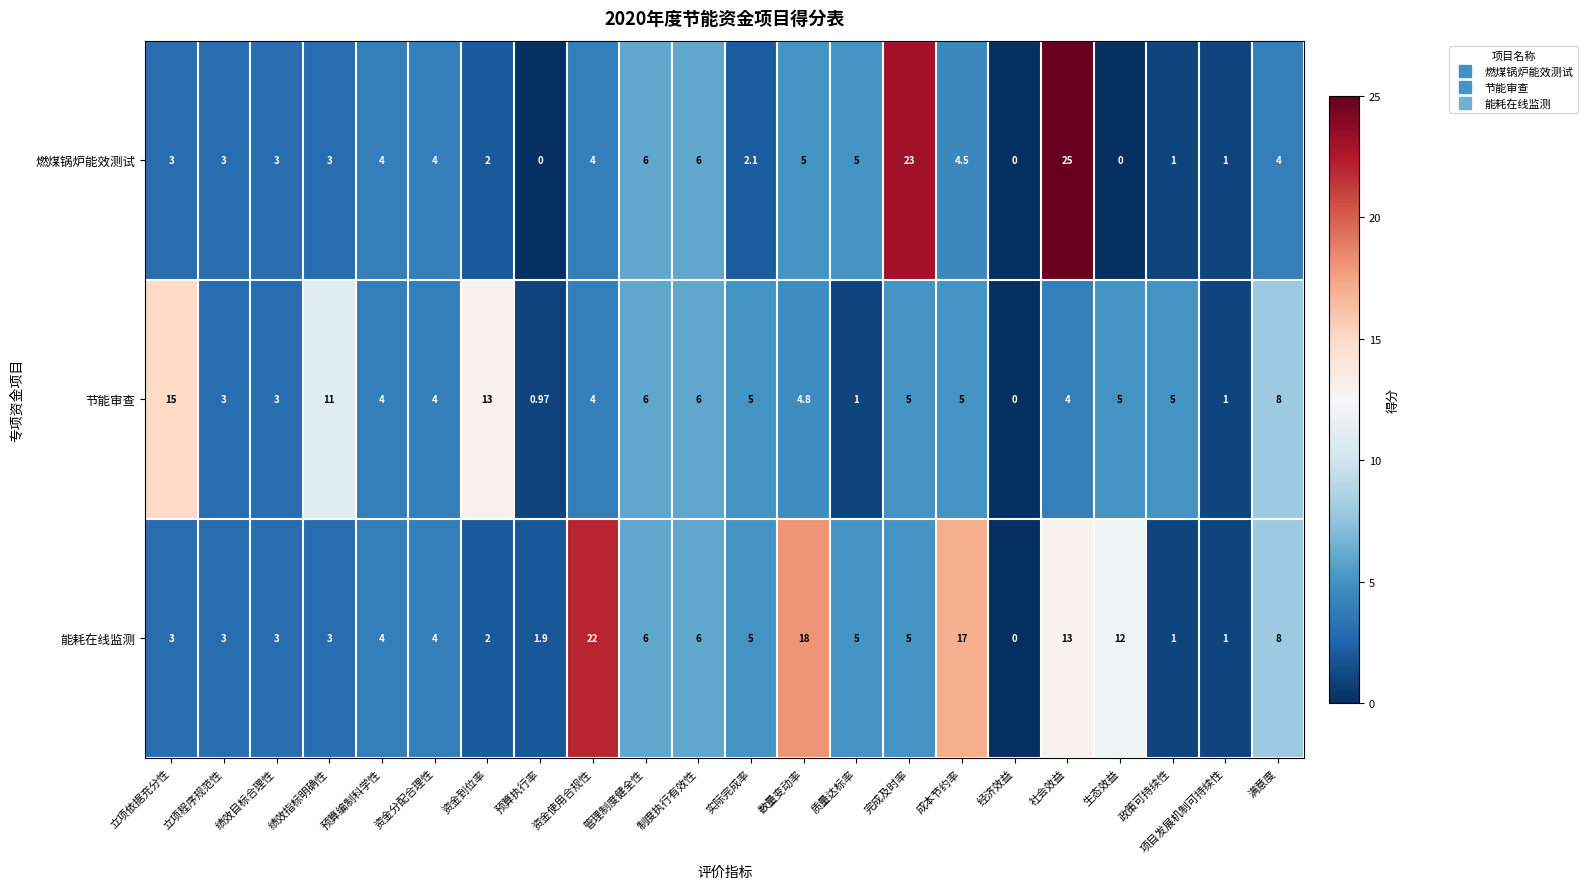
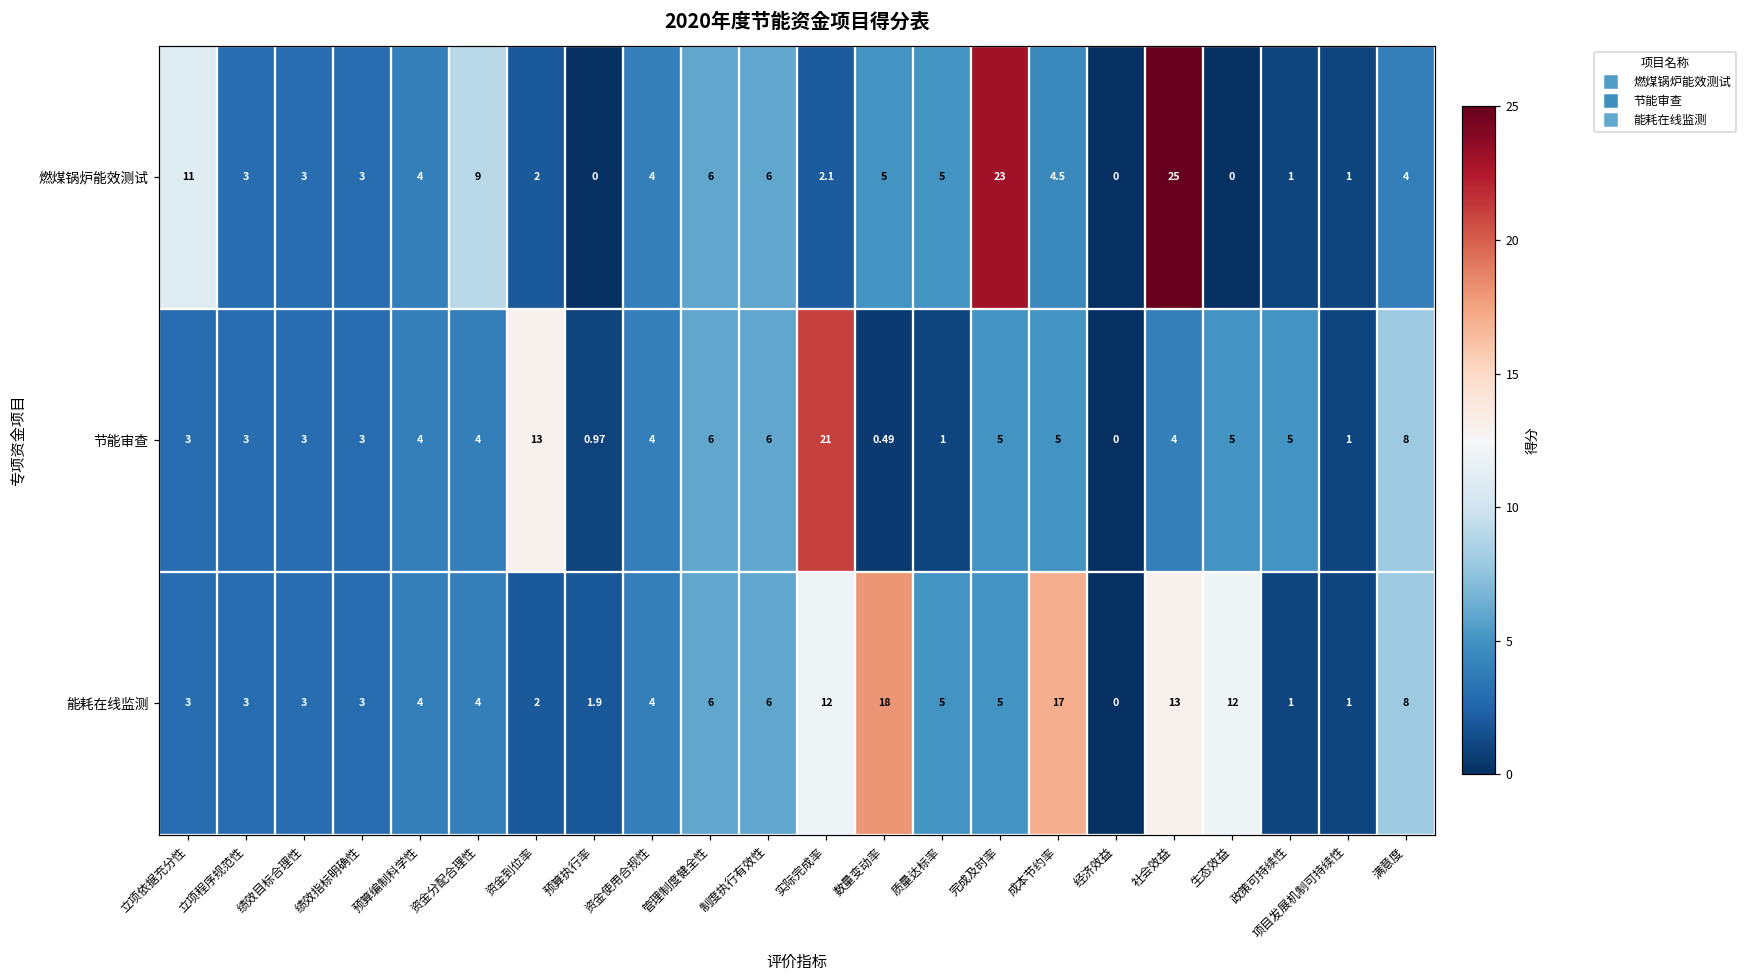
  {
    "燃煤锅炉能效测试": {
-     "立项依据充分性": 3,
+     "立项依据充分性": 11,
      "立项程序规范性": 3,
      "绩效目标合理性": 3,
      "绩效指标明确性": 3,
      "预算编制科学性": 4,
-     "资金分配合理性": 4,
+     "资金分配合理性": 9,
      "资金到位率": 2,
      "预算执行率": 0,
      "资金使用合规性": 4,
      "管理制度健全性": 6,
      "制度执行有效性": 6,
      "实际完成率": 2.1,
      "数量变动率": 5,
      "质量达标率": 5,
      "完成及时率": 23,
      "成本节约率": 4.5,
      "经济效益": 0,
      "社会效益": 25,
      "生态效益": 0,
      "政策可持续性": 1,
      "项目发展机制可持续性": 1,
      "满意度": 4
    },
    "节能审查": {
-     "立项依据充分性": 15,
+     "立项依据充分性": 3,
      "立项程序规范性": 3,
      "绩效目标合理性": 3,
-     "绩效指标明确性": 11,
+     "绩效指标明确性": 3,
      "预算编制科学性": 4,
      "资金分配合理性": 4,
      "资金到位率": 13,
      "预算执行率": 0.97,
      "资金使用合规性": 4,
      "管理制度健全性": 6,
      "制度执行有效性": 6,
-     "实际完成率": 5,
-     "数量变动率": 4.8,
+     "实际完成率": 21,
+     "数量变动率": 0.49,
      "质量达标率": 1,
      "完成及时率": 5,
      "成本节约率": 5,
      "经济效益": 0,
      "社会效益": 4,
      "生态效益": 5,
      "政策可持续性": 5,
      "项目发展机制可持续性": 1,
      "满意度": 8
    },
    "能耗在线监测": {
      "立项依据充分性": 3,
      "立项程序规范性": 3,
      "绩效目标合理性": 3,
      "绩效指标明确性": 3,
      "预算编制科学性": 4,
      "资金分配合理性": 4,
      "资金到位率": 2,
      "预算执行率": 1.9,
-     "资金使用合规性": 22,
+     "资金使用合规性": 4,
      "管理制度健全性": 6,
      "制度执行有效性": 6,
-     "实际完成率": 5,
+     "实际完成率": 12,
      "数量变动率": 18,
      "质量达标率": 5,
      "完成及时率": 5,
      "成本节约率": 17,
      "经济效益": 0,
      "社会效益": 13,
      "生态效益": 12,
      "政策可持续性": 1,
      "项目发展机制可持续性": 1,
      "满意度": 8
    }
  }
